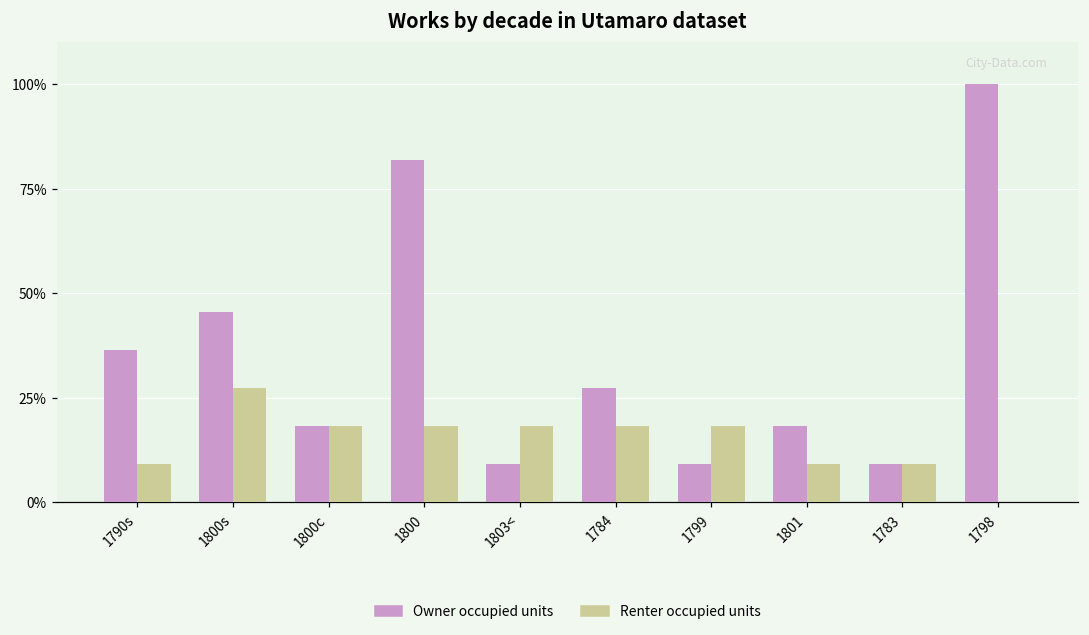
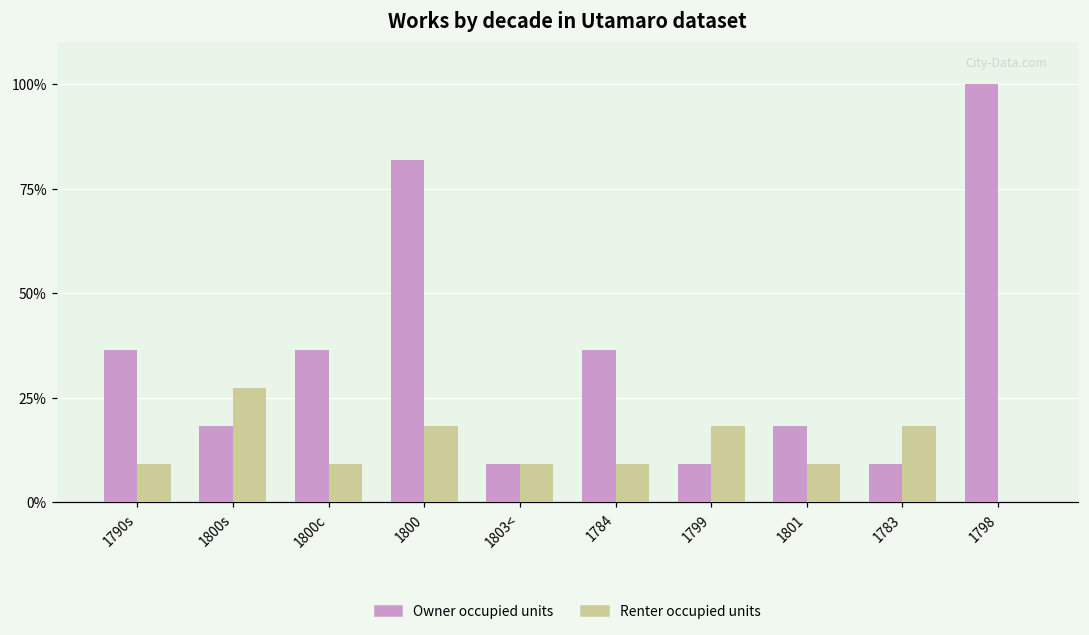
  {
    "Owner occupied units": {
      "1790s": "36%",
-     "1800s": "45%",
-     "1800c": "18%",
+     "1800s": "18%",
+     "1800c": "36%",
      "1800": "82%",
      "1803<": "9%",
-     "1784": "27%",
+     "1784": "36%",
      "1799": "9%",
      "1801": "18%",
      "1783": "9%",
      "1798": "100%"
    },
    "Renter occupied units": {
      "1790s": "9%",
      "1800s": "27%",
-     "1800c": "18%",
+     "1800c": "9%",
      "1800": "18%",
-     "1803<": "18%",
-     "1784": "18%",
+     "1803<": "9%",
+     "1784": "9%",
      "1799": "18%",
      "1801": "9%",
-     "1783": "9%",
+     "1783": "18%",
      "1798": "0%"
    }
  }
